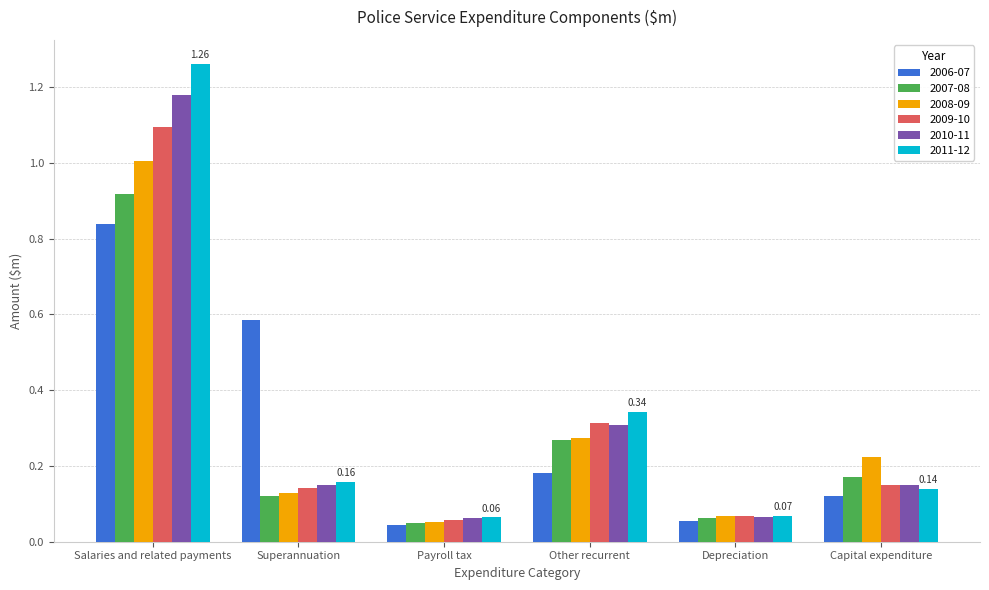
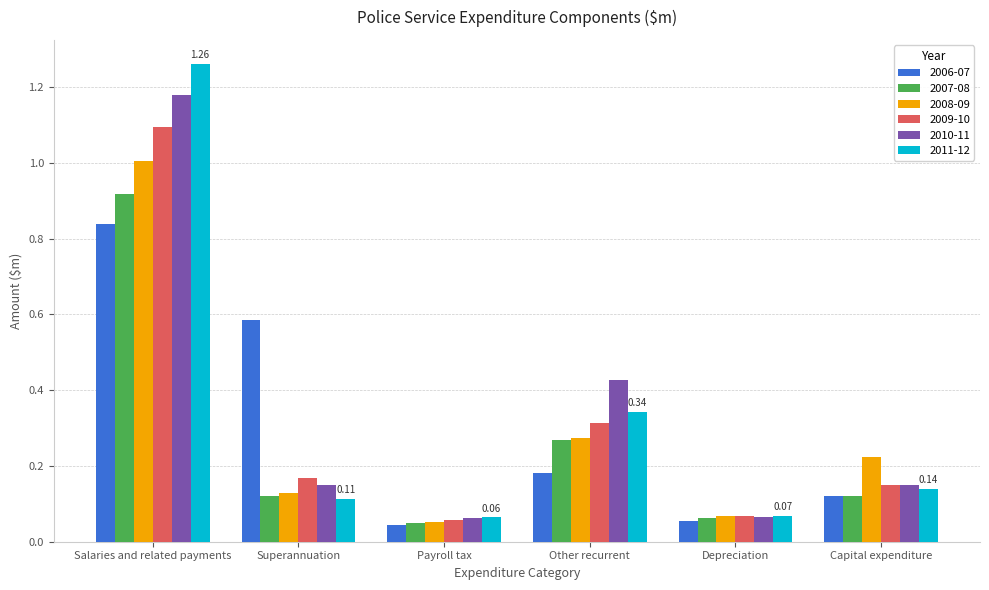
  {
    "2006-07": {
      "Salaries and related payments": 0.84,
      "Superannuation": 0.59,
      "Payroll tax": 0.04,
      "Other recurrent": 0.18,
      "Depreciation": 0.05,
      "Capital expenditure": 0.12
    },
    "2007-08": {
      "Salaries and related payments": 0.92,
      "Superannuation": 0.12,
      "Payroll tax": 0.05,
      "Other recurrent": 0.27,
      "Depreciation": 0.06,
-     "Capital expenditure": 0.17
+     "Capital expenditure": 0.12
    },
    "2008-09": {
      "Salaries and related payments": 1.00,
      "Superannuation": 0.13,
      "Payroll tax": 0.05,
      "Other recurrent": 0.27,
      "Depreciation": 0.07,
      "Capital expenditure": 0.22
    },
    "2009-10": {
      "Salaries and related payments": 1.09,
-     "Superannuation": 0.14,
+     "Superannuation": 0.17,
      "Other recurrent": 0.31,
      "Capital expenditure": 0.15
    },
    "2010-11": {
      "Salaries and related payments": 1.18,
      "Superannuation": 0.15,
-     "Other recurrent": 0.31,
+     "Other recurrent": 0.43,
      "Depreciation": 0.06,
      "Capital expenditure": 0.15
    },
    "2011-12": {
      "Salaries and related payments": 1.26,
-     "Superannuation": 0.16,
+     "Superannuation": 0.11,
      "Payroll tax": 0.06,
      "Other recurrent": 0.34,
      "Depreciation": 0.07,
      "Capital expenditure": 0.14
    }
  }
